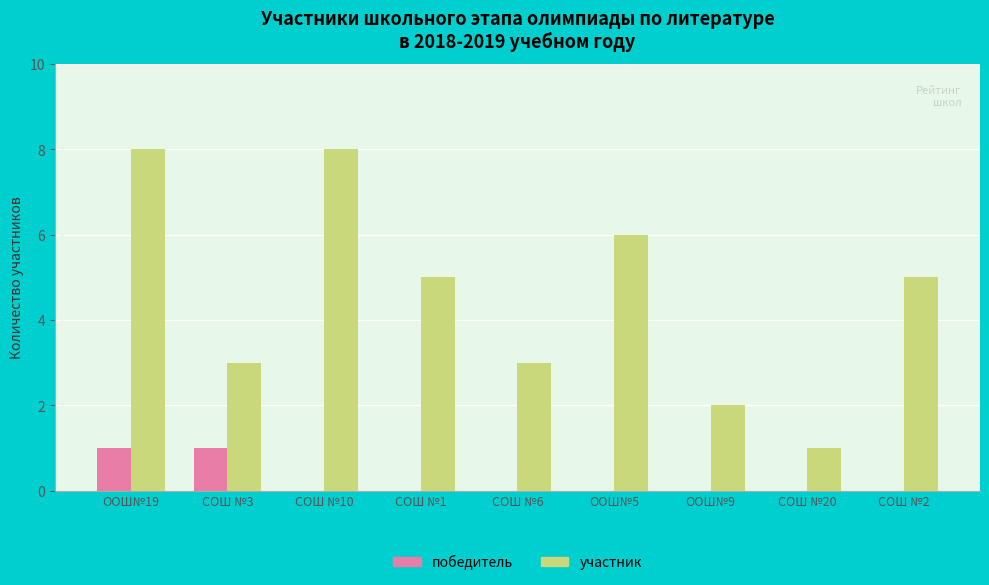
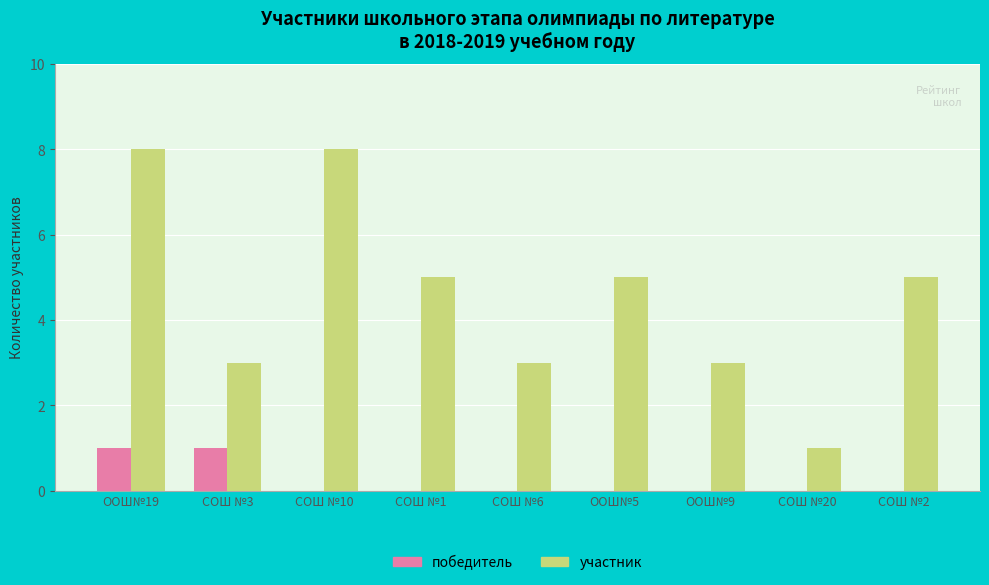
  {
    "победитель": {
      "ООШ№19": 1,
      "СОШ №3": 1,
      "СОШ №10": 0,
      "СОШ №1": 0,
      "СОШ №6": 0,
      "ООШ№5": 0,
      "ООШ№9": 0,
      "СОШ №20": 0,
      "СОШ №2": 0
    },
    "участник": {
      "ООШ№19": 8,
      "СОШ №3": 3,
      "СОШ №10": 8,
      "СОШ №1": 5,
      "СОШ №6": 3,
-     "ООШ№5": 6,
-     "ООШ№9": 2,
+     "ООШ№5": 5,
+     "ООШ№9": 3,
      "СОШ №20": 1,
      "СОШ №2": 5
    }
  }
